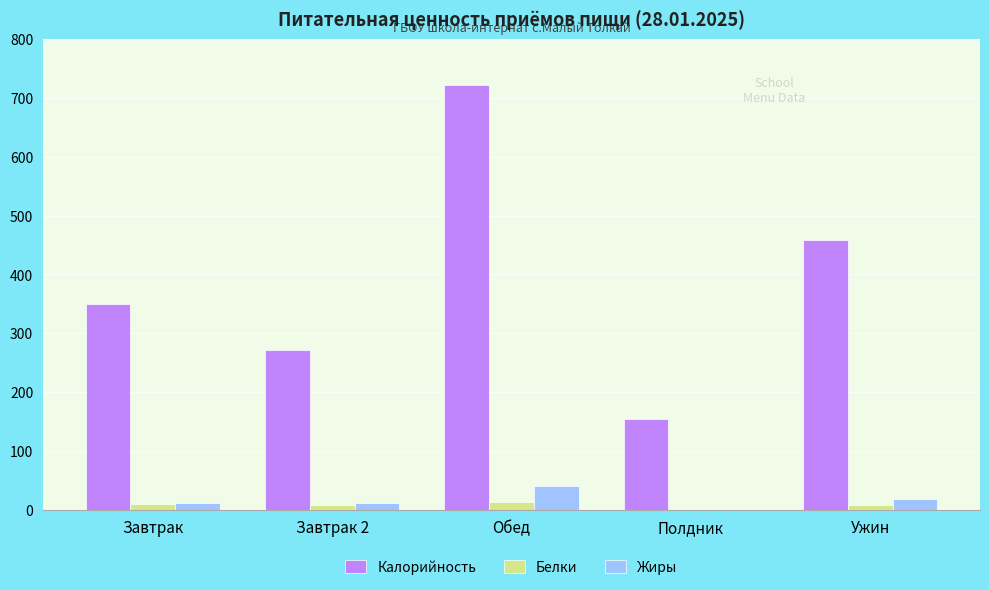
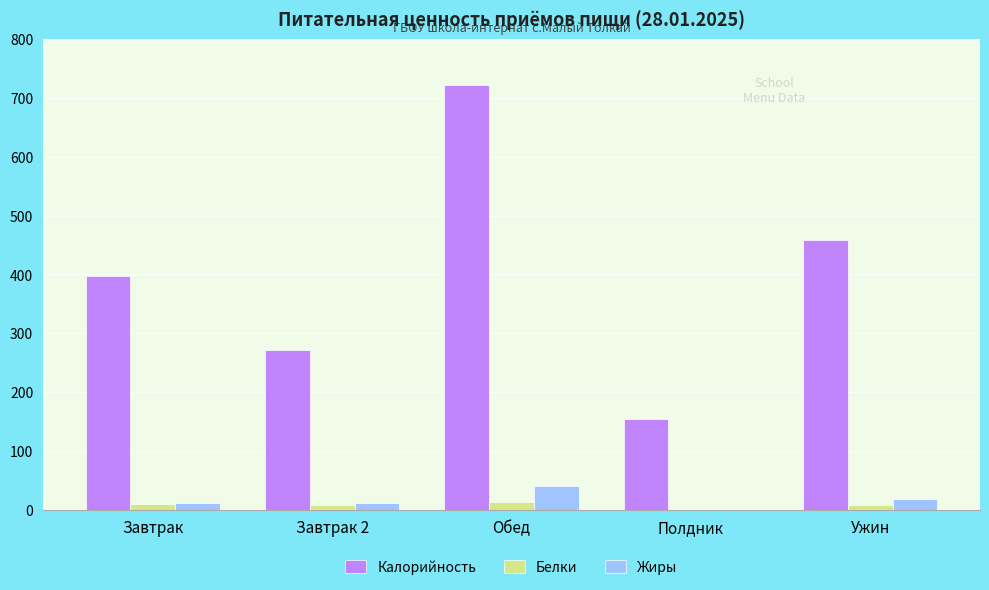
  {
    "Калорийность": {
-     "Завтрак": 350,
+     "Завтрак": 400,
      "Завтрак 2": 270,
      "Обед": 720,
      "Полдник": 150,
      "Ужин": 460
    },
    "Белки": {
      "Завтрак": 10,
      "Завтрак 2": 10,
      "Обед": 10,
      "Ужин": 10
    },
    "Жиры": {
      "Завтрак": 10,
      "Завтрак 2": 10,
      "Обед": 40,
      "Полдник": 0,
      "Ужин": 20
    }
  }
